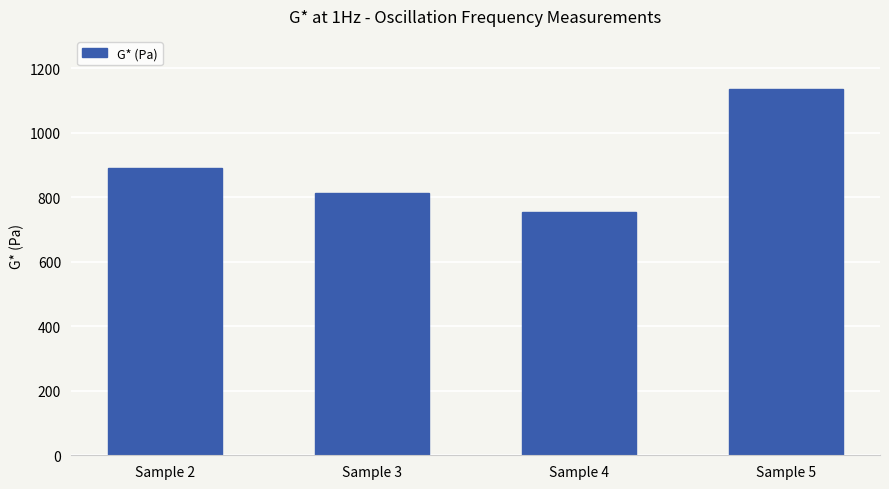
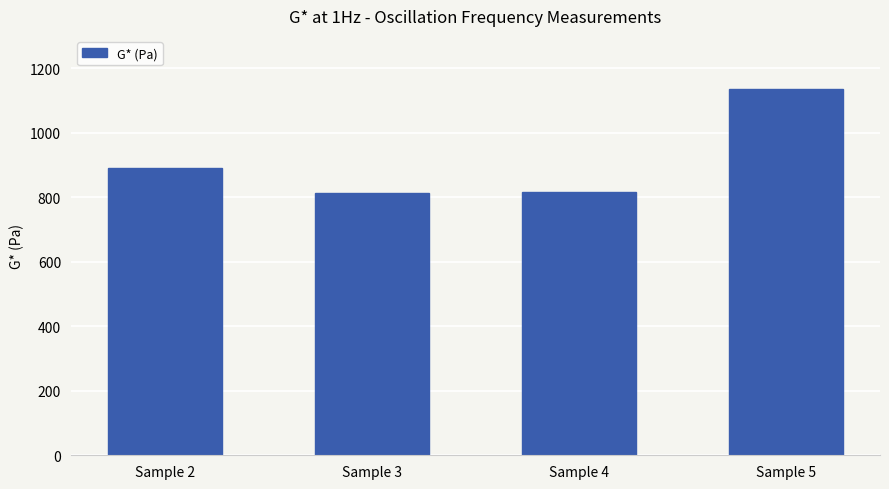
  {
    "Sample 2": 890,
    "Sample 3": 810,
-   "Sample 4": 750,
+   "Sample 4": 820,
    "Sample 5": 1140
  }
